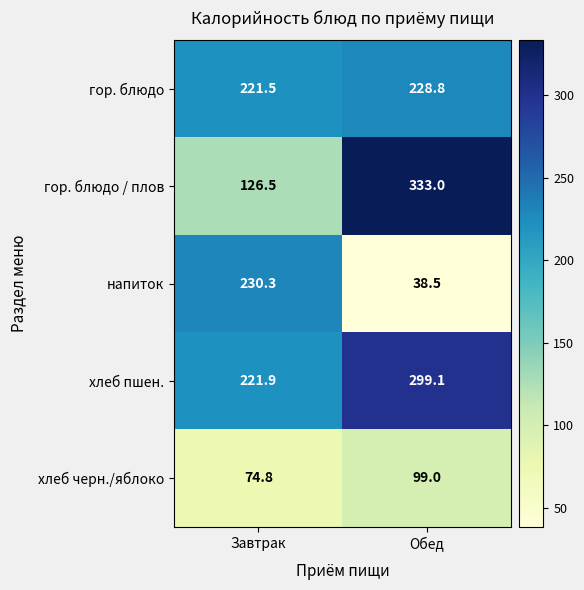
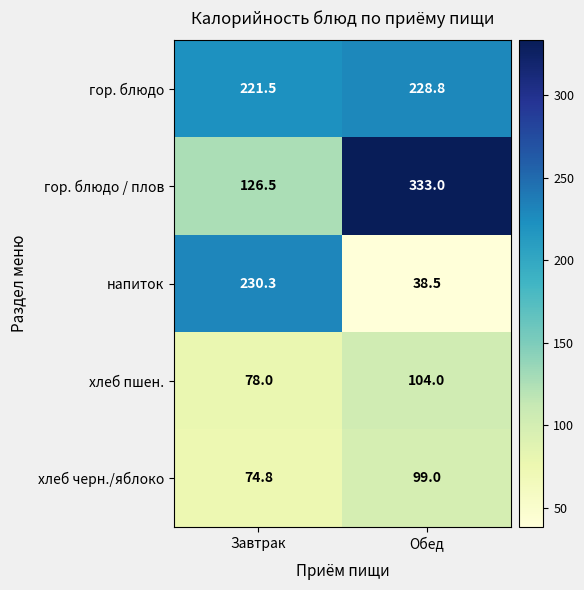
  {
    "гор. блюдо": {
      "Завтрак": 221.5,
      "Обед": 228.8
    },
    "гор. блюдо / плов": {
      "Завтрак": 126.5,
      "Обед": 333.0
    },
    "напиток": {
      "Завтрак": 230.3,
      "Обед": 38.5
    },
    "хлеб пшен.": {
-     "Завтрак": 221.9,
-     "Обед": 299.1
+     "Завтрак": 78.0,
+     "Обед": 104.0
    },
    "хлеб черн./яблоко": {
      "Завтрак": 74.8,
      "Обед": 99.0
    }
  }
